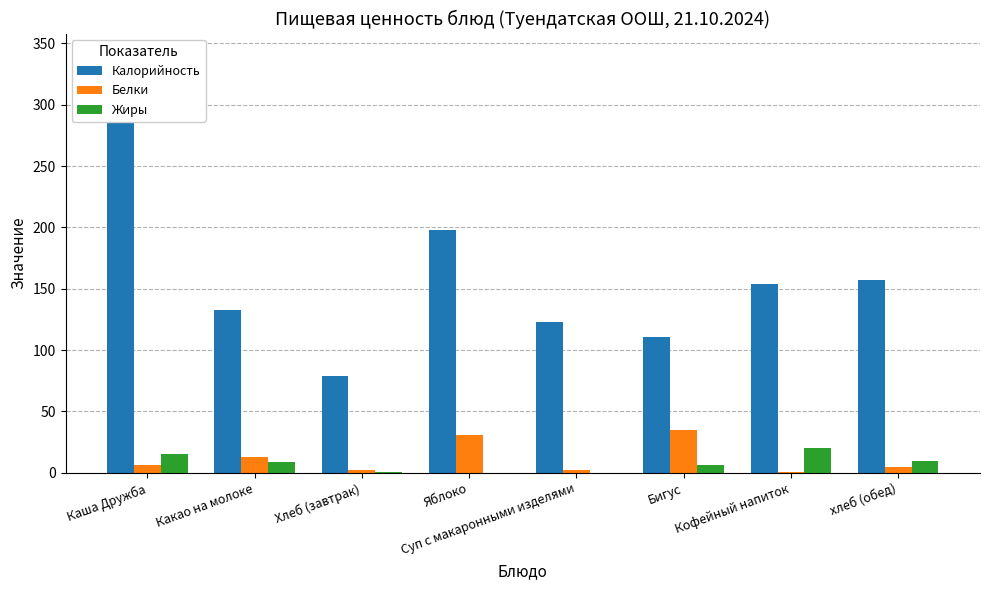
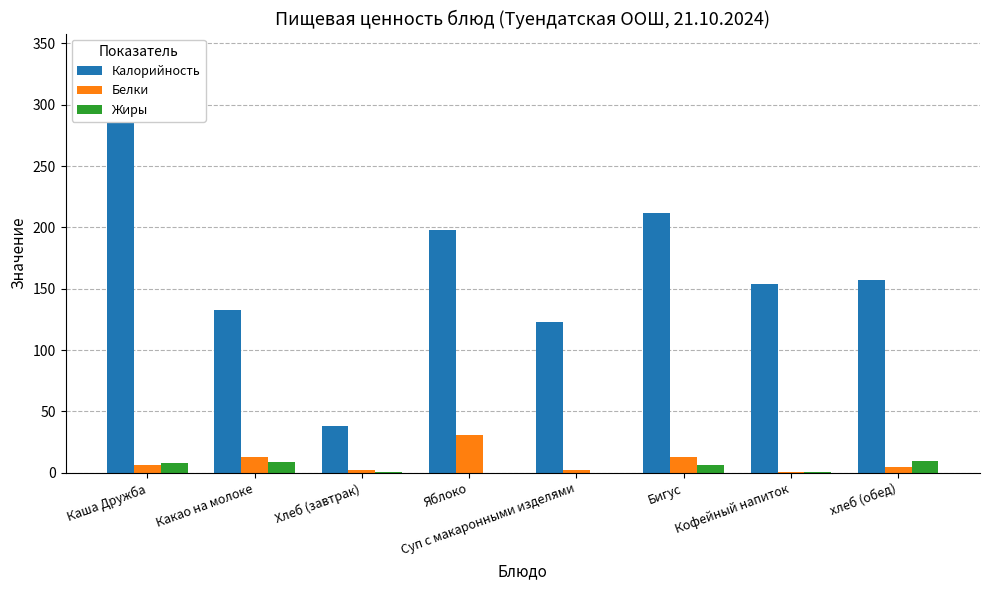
  {
    "Калорийность": {
      "Какао на молоке": 133,
-     "Хлеб (завтрак)": 79,
+     "Хлеб (завтрак)": 38,
      "Яблоко": 198,
      "Суп с макаронными изделями": 123,
-     "Бигус": 111,
+     "Бигус": 212,
      "Кофейный напиток": 154,
      "хлеб (обед)": 157
    },
    "Белки": {
      "Каша Дружба": 7,
      "Какао на молоке": 13,
      "Хлеб (завтрак)": 2,
      "Яблоко": 31,
-     "Бигус": 35,
+     "Бигус": 13,
      "хлеб (обед)": 5
    },
    "Жиры": {
-     "Каша Дружба": 15,
+     "Каша Дружба": 8,
      "Какао на молоке": 9,
      "Яблоко": 0,
      "Бигус": 7,
-     "Кофейный напиток": 20,
+     "Кофейный напиток": 0,
      "хлеб (обед)": 9
    }
  }
